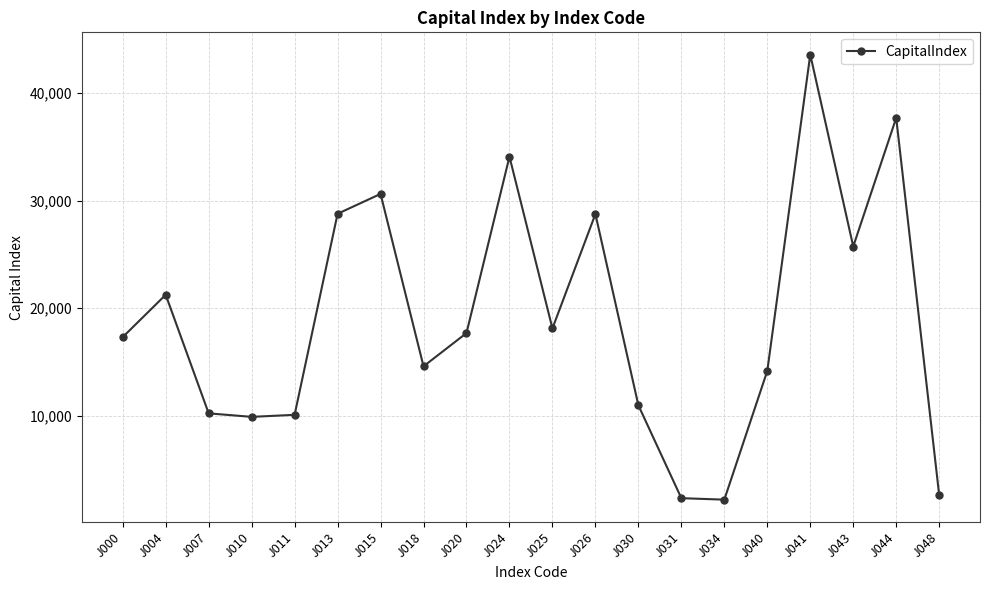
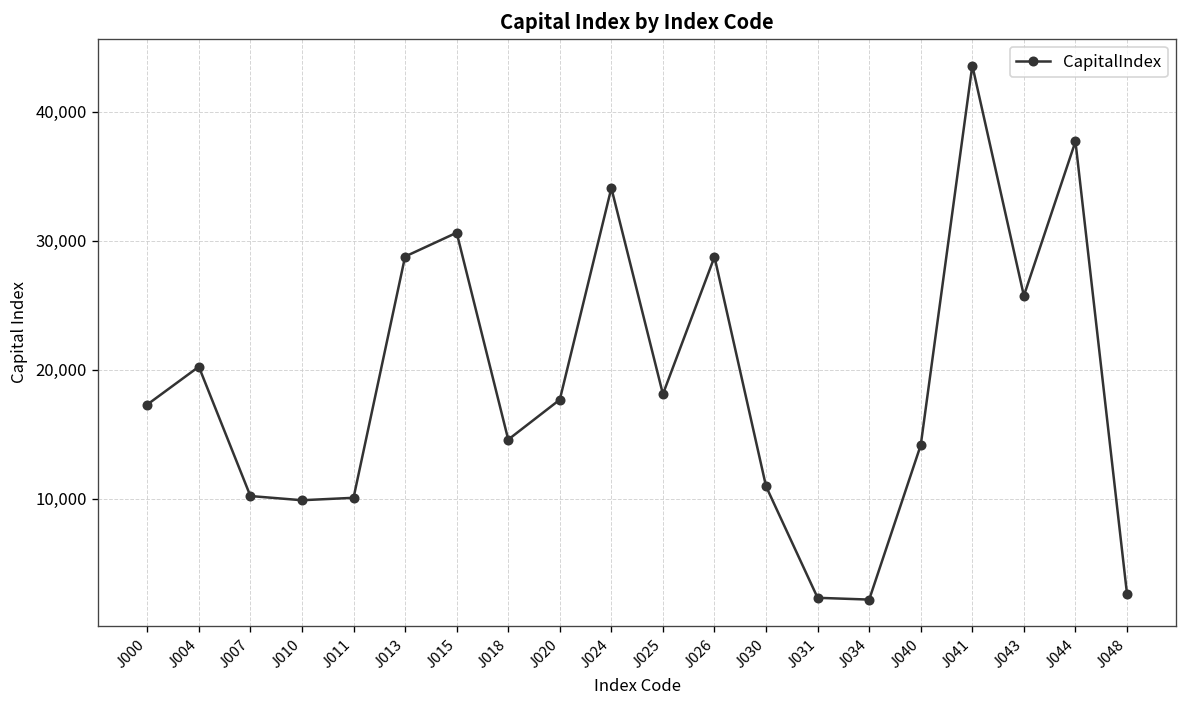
  {
    "J000": "17,300",
-   "J004": "21,200",
+   "J004": "20,200",
    "J007": "10,200",
    "J010": "9,900",
    "J011": "10,100",
    "J013": "28,800",
    "J015": "30,600",
    "J018": "14,600",
    "J020": "17,700",
    "J024": "34,100",
    "J025": "18,100",
    "J026": "28,700",
    "J030": "11,000",
    "J031": "2,300",
    "J034": "2,200",
    "J040": "14,200",
    "J041": "43,600",
    "J043": "25,700",
    "J044": "37,700",
    "J048": "2,600"
  }
